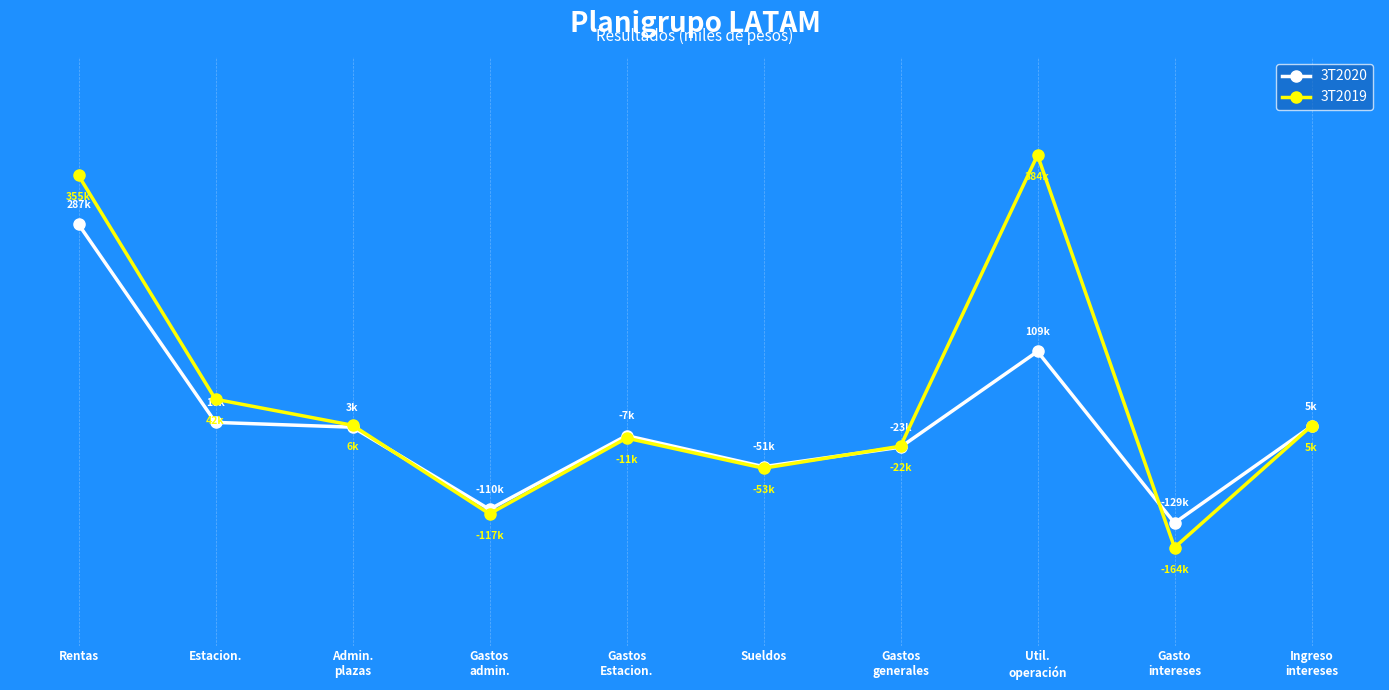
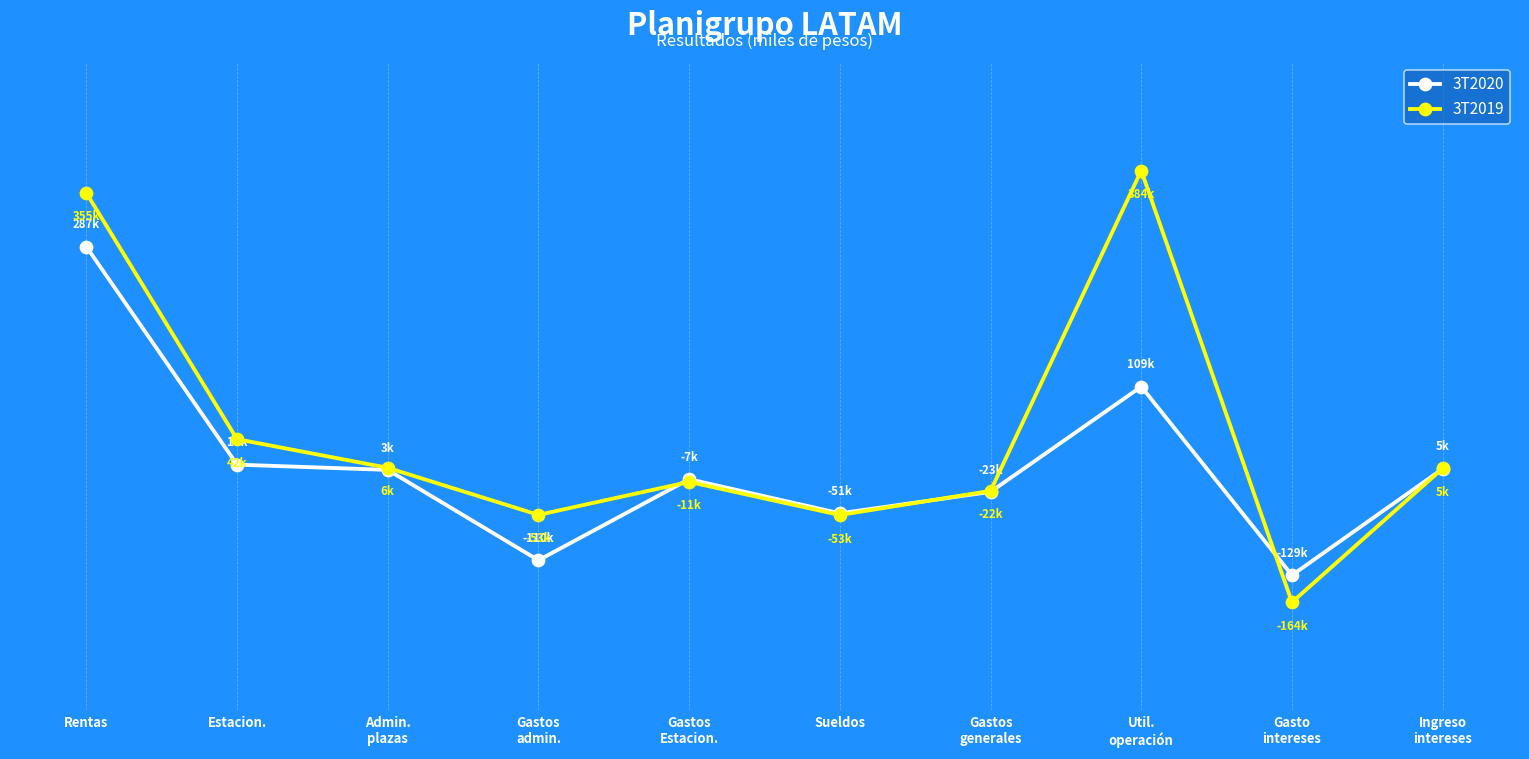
  {
    "3T2019": {
-     "Gastos admin.": "-117k",
+     "Gastos admin.": "-53k",
      "Util. operación": "384k",
      "Gasto intereses": "-164k"
    }
  }
